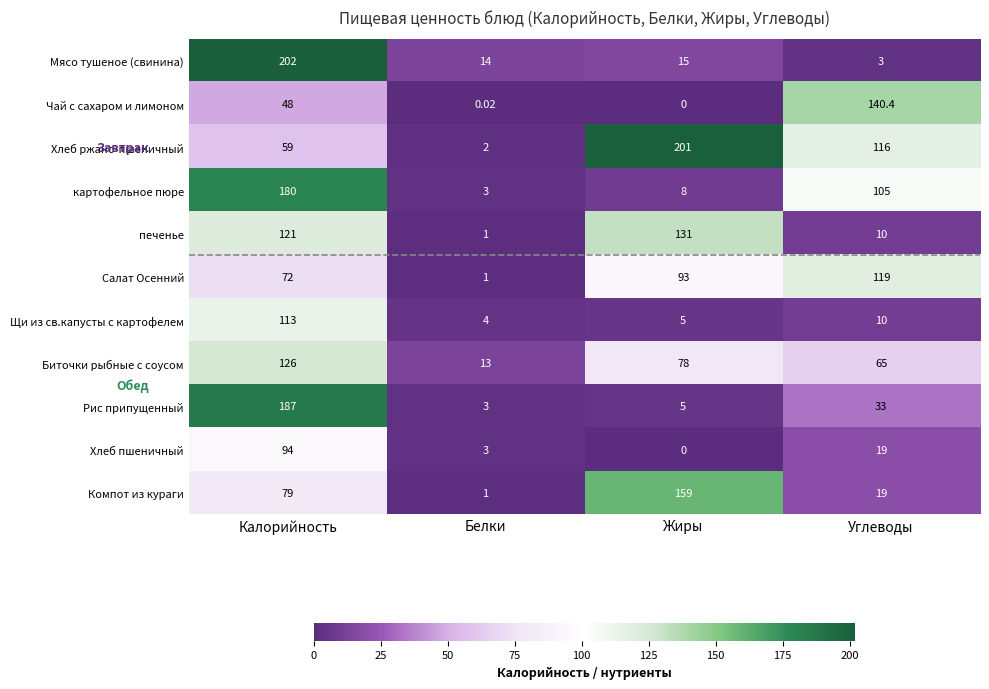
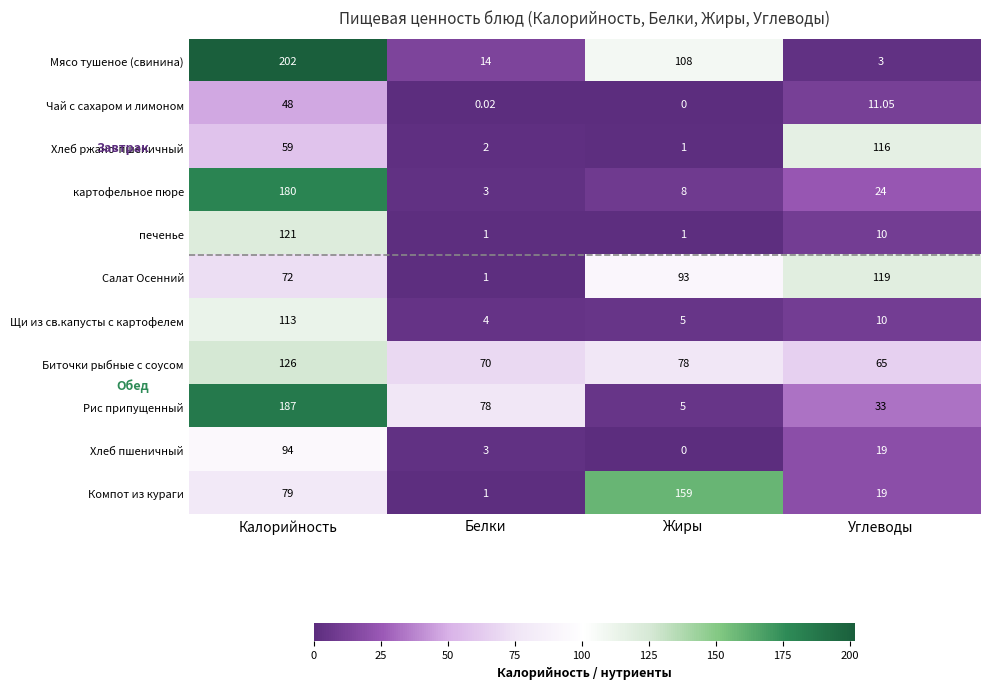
  {
    "Мясо тушеное (свинина)": {
      "Калорийность": 202,
      "Белки": 14,
-     "Жиры": 15,
+     "Жиры": 108,
      "Углеводы": 3
    },
    "Чай с сахаром и лимоном": {
      "Калорийность": 48,
      "Белки": 0.02,
      "Жиры": 0,
-     "Углеводы": 140.4
+     "Углеводы": 11.05
    },
    "Хлеб ржано-пшеничный": {
      "Калорийность": 59,
      "Белки": 2,
-     "Жиры": 201,
+     "Жиры": 1,
      "Углеводы": 116
    },
    "картофельное пюре": {
      "Калорийность": 180,
      "Белки": 3,
      "Жиры": 8,
-     "Углеводы": 105
+     "Углеводы": 24
    },
    "печенье": {
      "Калорийность": 121,
      "Белки": 1,
-     "Жиры": 131,
+     "Жиры": 1,
      "Углеводы": 10
    },
    "Салат Осенний": {
      "Калорийность": 72,
      "Белки": 1,
      "Жиры": 93,
      "Углеводы": 119
    },
    "Щи из св.капусты с картофелем": {
      "Калорийность": 113,
      "Белки": 4,
      "Жиры": 5,
      "Углеводы": 10
    },
    "Биточки рыбные с соусом": {
      "Калорийность": 126,
-     "Белки": 13,
+     "Белки": 70,
      "Жиры": 78,
      "Углеводы": 65
    },
    "Рис припущенный": {
      "Калорийность": 187,
-     "Белки": 3,
+     "Белки": 78,
      "Жиры": 5,
      "Углеводы": 33
    },
    "Хлеб пшеничный": {
      "Калорийность": 94,
      "Белки": 3,
      "Жиры": 0,
      "Углеводы": 19
    },
    "Компот из кураги": {
      "Калорийность": 79,
      "Белки": 1,
      "Жиры": 159,
      "Углеводы": 19
    }
  }
